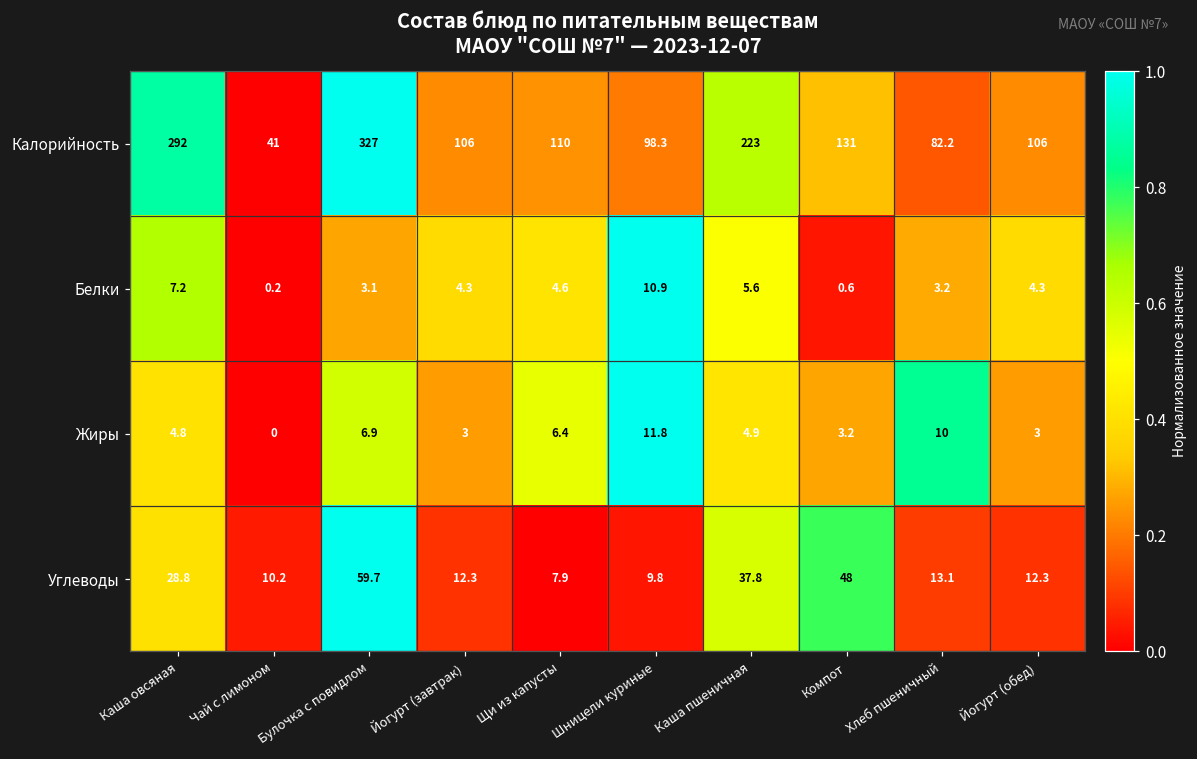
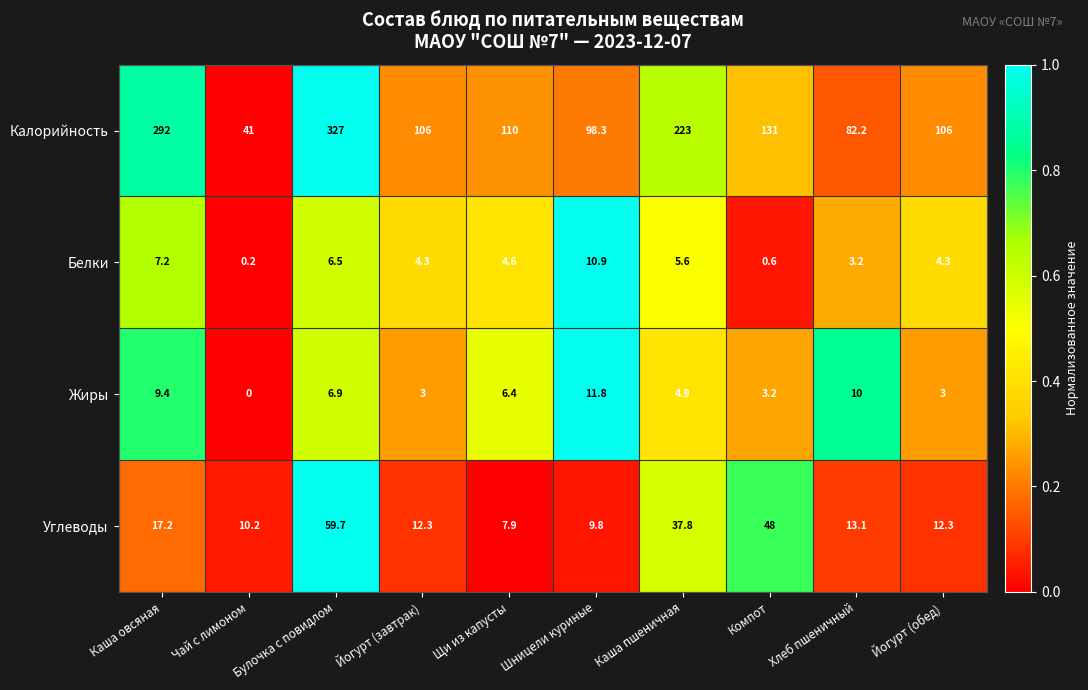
  {
    "Калорийность": {
      "Каша овсяная": 292,
      "Чай с лимоном": 41,
      "Булочка с повидлом": 327,
      "Йогурт (завтрак)": 106,
      "Щи из капусты": 110,
      "Шницели куриные": 98.3,
      "Каша пшеничная": 223,
      "Компот": 131,
      "Хлеб пшеничный": 82.2,
      "Йогурт (обед)": 106
    },
    "Белки": {
      "Каша овсяная": 7.2,
      "Чай с лимоном": 0.2,
-     "Булочка с повидлом": 3.1,
+     "Булочка с повидлом": 6.5,
      "Йогурт (завтрак)": 4.3,
      "Щи из капусты": 4.6,
      "Шницели куриные": 10.9,
      "Каша пшеничная": 5.6,
      "Компот": 0.6,
      "Хлеб пшеничный": 3.2,
      "Йогурт (обед)": 4.3
    },
    "Жиры": {
-     "Каша овсяная": 4.8,
+     "Каша овсяная": 9.4,
      "Чай с лимоном": 0,
      "Булочка с повидлом": 6.9,
      "Йогурт (завтрак)": 3,
      "Щи из капусты": 6.4,
      "Шницели куриные": 11.8,
      "Каша пшеничная": 4.9,
      "Компот": 3.2,
      "Хлеб пшеничный": 10,
      "Йогурт (обед)": 3
    },
    "Углеводы": {
-     "Каша овсяная": 28.8,
+     "Каша овсяная": 17.2,
      "Чай с лимоном": 10.2,
      "Булочка с повидлом": 59.7,
      "Йогурт (завтрак)": 12.3,
      "Щи из капусты": 7.9,
      "Шницели куриные": 9.8,
      "Каша пшеничная": 37.8,
      "Компот": 48,
      "Хлеб пшеничный": 13.1,
      "Йогурт (обед)": 12.3
    }
  }
